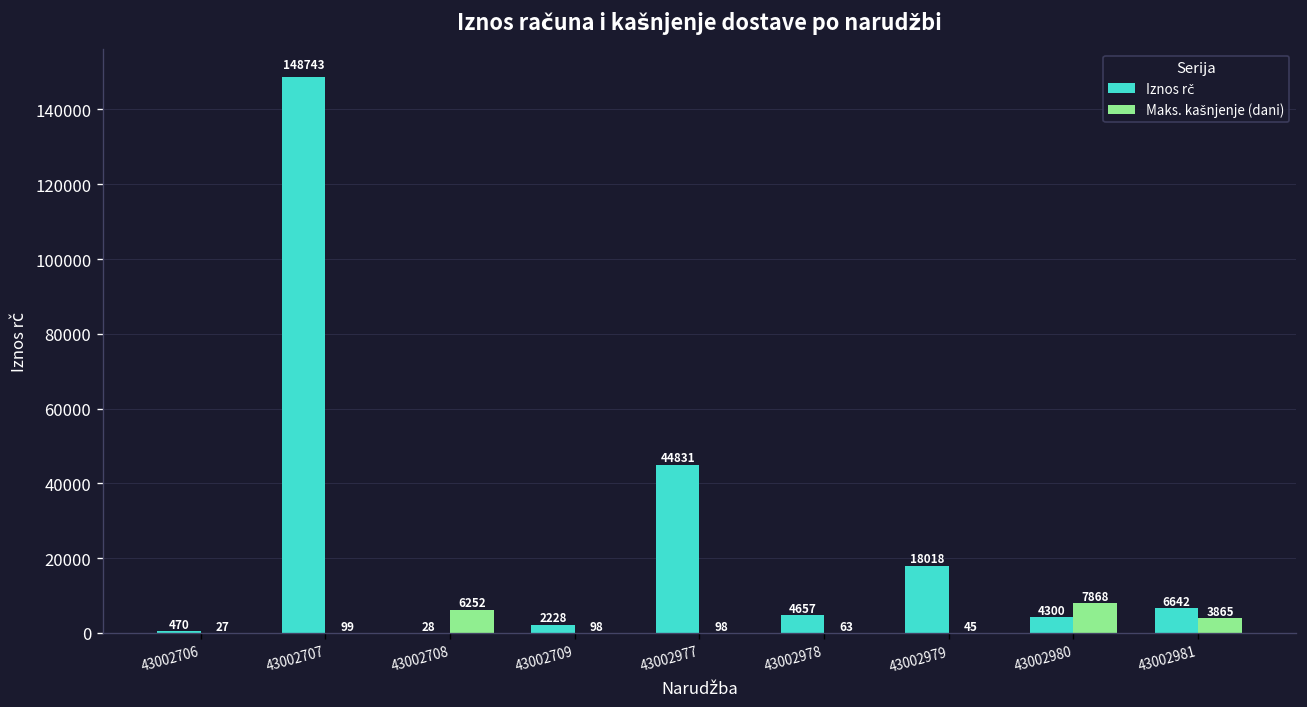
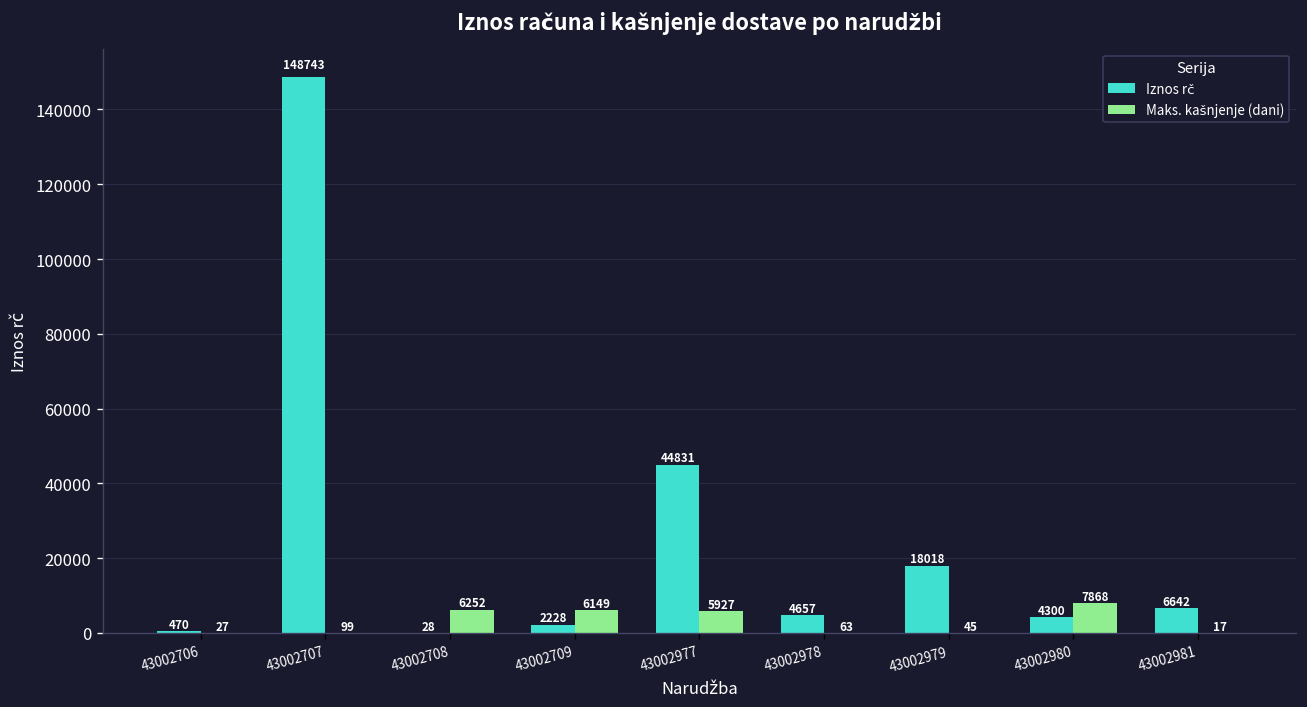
  {
    "Iznos rč": {
      "43002706": 470,
      "43002709": 2228,
      "43002978": 4657,
      "43002979": 18018,
      "43002981": 6642
    },
    "Maks. kašnjenje (dani)": {
      "43002706": 27,
      "43002707": 99,
      "43002708": 6252,
-     "43002709": 98,
-     "43002977": 98,
+     "43002709": 6149,
+     "43002977": 5927,
      "43002978": 63,
      "43002979": 45,
      "43002980": 7868,
-     "43002981": 3865
+     "43002981": 17
    }
  }
